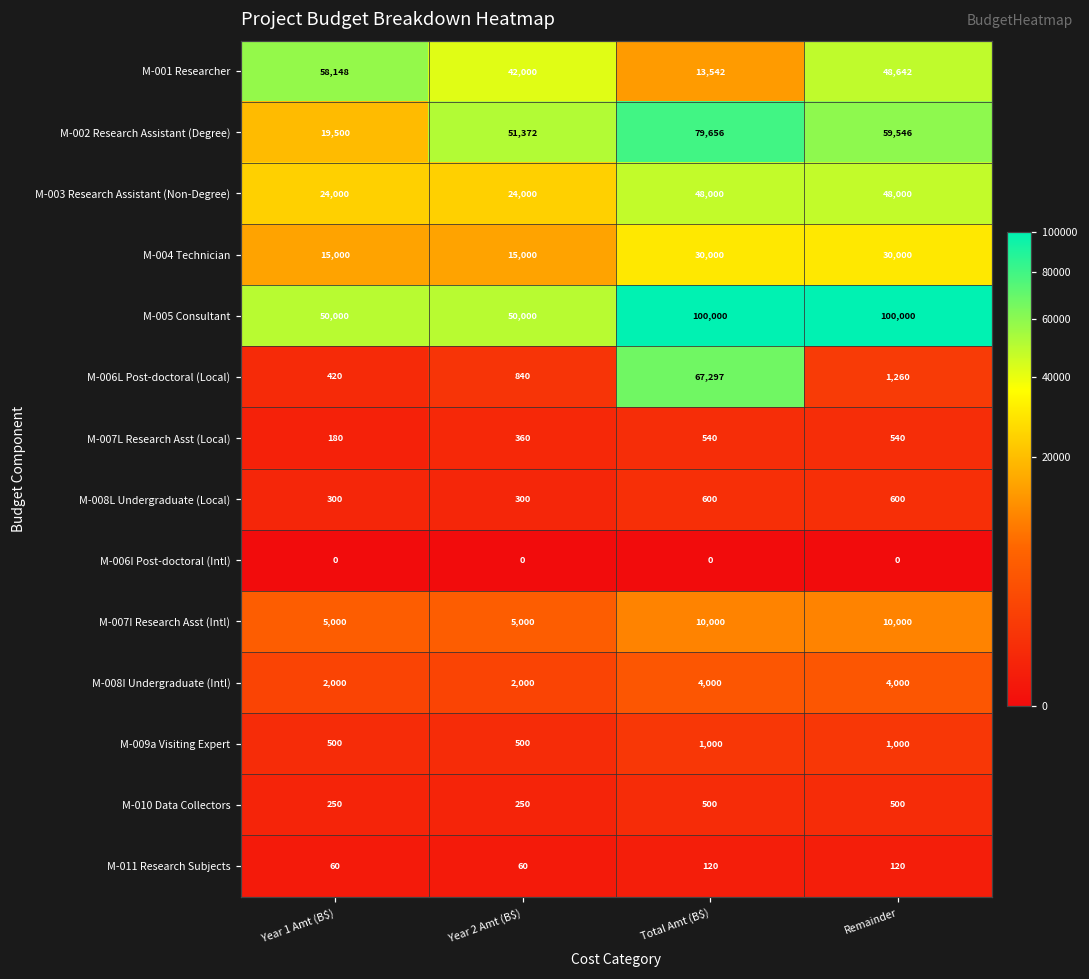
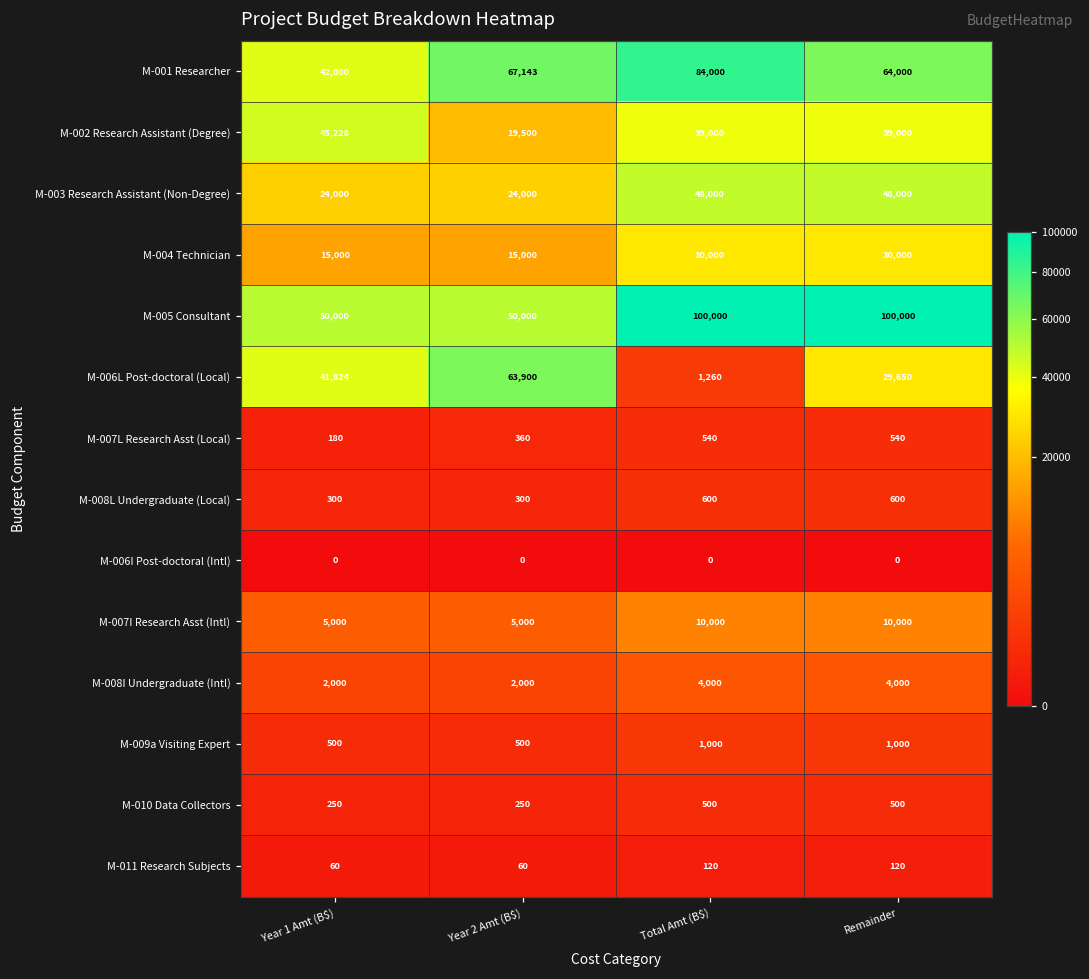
  {
    "M-001 Researcher": {
-     "Year 1 Amt (B$)": "58,148",
-     "Year 2 Amt (B$)": "42,000",
-     "Total Amt (B$)": "13,542",
-     "Remainder": "48,642"
+     "Year 1 Amt (B$)": "42,000",
+     "Year 2 Amt (B$)": "67,143",
+     "Total Amt (B$)": "84,000",
+     "Remainder": "64,000"
    },
    "M-002 Research Assistant (Degree)": {
-     "Year 1 Amt (B$)": "19,500",
-     "Year 2 Amt (B$)": "51,372",
-     "Total Amt (B$)": "79,656",
-     "Remainder": "59,546"
+     "Year 1 Amt (B$)": "45,228",
+     "Year 2 Amt (B$)": "19,500",
+     "Total Amt (B$)": "39,000",
+     "Remainder": "39,000"
    },
    "M-003 Research Assistant (Non-Degree)": {
      "Year 1 Amt (B$)": "24,000",
      "Year 2 Amt (B$)": "24,000",
      "Total Amt (B$)": "48,000",
      "Remainder": "48,000"
    },
    "M-004 Technician": {
      "Year 1 Amt (B$)": "15,000",
      "Year 2 Amt (B$)": "15,000",
      "Total Amt (B$)": "30,000",
      "Remainder": "30,000"
    },
    "M-005 Consultant": {
      "Year 1 Amt (B$)": "50,000",
      "Year 2 Amt (B$)": "50,000",
      "Total Amt (B$)": "100,000",
      "Remainder": "100,000"
    },
    "M-006L Post-doctoral (Local)": {
-     "Year 1 Amt (B$)": "420",
-     "Year 2 Amt (B$)": "840",
-     "Total Amt (B$)": "67,297",
-     "Remainder": "1,260"
+     "Year 1 Amt (B$)": "41,824",
+     "Year 2 Amt (B$)": "63,900",
+     "Total Amt (B$)": "1,260",
+     "Remainder": "29,650"
    },
    "M-007L Research Asst (Local)": {
      "Year 1 Amt (B$)": "180",
      "Year 2 Amt (B$)": "360",
      "Total Amt (B$)": "540",
      "Remainder": "540"
    },
    "M-008L Undergraduate (Local)": {
      "Year 1 Amt (B$)": "300",
      "Year 2 Amt (B$)": "300",
      "Total Amt (B$)": "600",
      "Remainder": "600"
    },
    "M-006I Post-doctoral (Intl)": {
      "Year 1 Amt (B$)": "0",
      "Year 2 Amt (B$)": "0",
      "Total Amt (B$)": "0",
      "Remainder": "0"
    },
    "M-007I Research Asst (Intl)": {
      "Year 1 Amt (B$)": "5,000",
      "Year 2 Amt (B$)": "5,000",
      "Total Amt (B$)": "10,000",
      "Remainder": "10,000"
    },
    "M-008I Undergraduate (Intl)": {
      "Year 1 Amt (B$)": "2,000",
      "Year 2 Amt (B$)": "2,000",
      "Total Amt (B$)": "4,000",
      "Remainder": "4,000"
    },
    "M-009a Visiting Expert": {
      "Year 1 Amt (B$)": "500",
      "Year 2 Amt (B$)": "500",
      "Total Amt (B$)": "1,000",
      "Remainder": "1,000"
    },
    "M-010 Data Collectors": {
      "Year 1 Amt (B$)": "250",
      "Year 2 Amt (B$)": "250",
      "Total Amt (B$)": "500",
      "Remainder": "500"
    },
    "M-011 Research Subjects": {
      "Year 1 Amt (B$)": "60",
      "Year 2 Amt (B$)": "60",
      "Total Amt (B$)": "120",
      "Remainder": "120"
    }
  }
